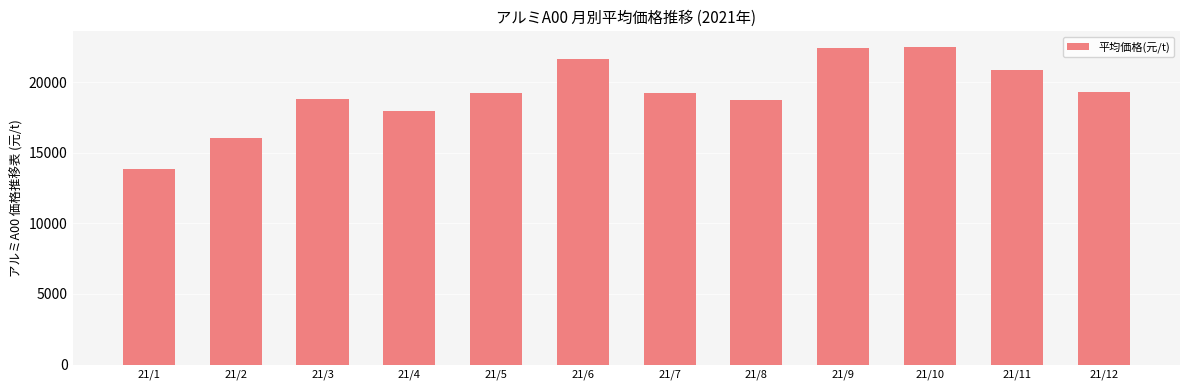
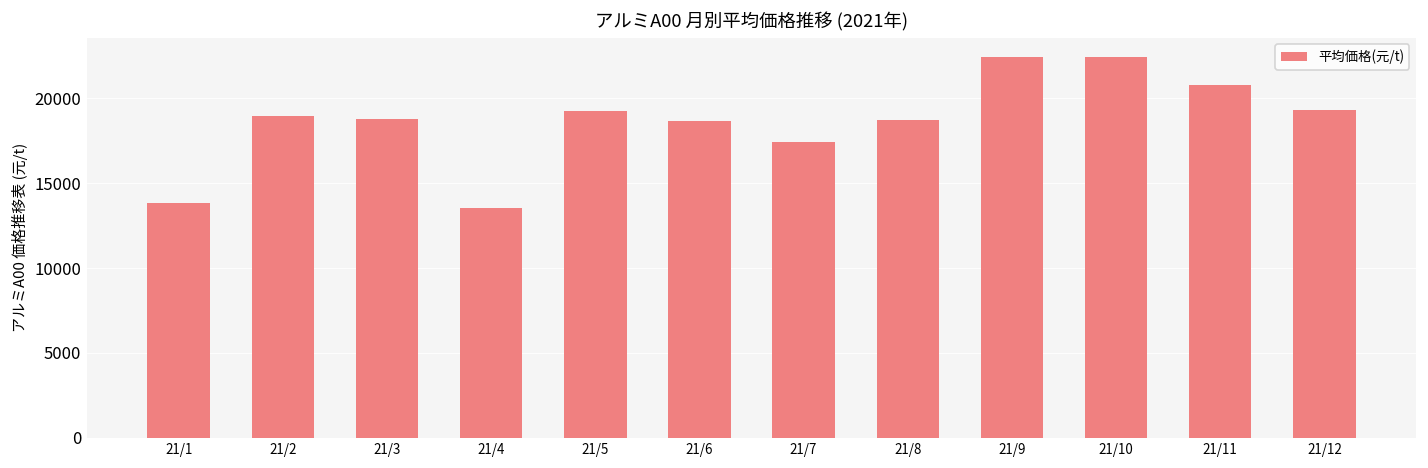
  {
    "21/1": 13800,
-   "21/2": 16100,
+   "21/2": 19000,
    "21/3": 18800,
-   "21/4": 18000,
+   "21/4": 13600,
    "21/5": 19300,
-   "21/6": 21700,
-   "21/7": 19200,
+   "21/6": 18700,
+   "21/7": 17400,
    "21/8": 18700,
    "21/9": 22400,
    "21/10": 22500,
    "21/11": 20800,
    "21/12": 19300
  }
